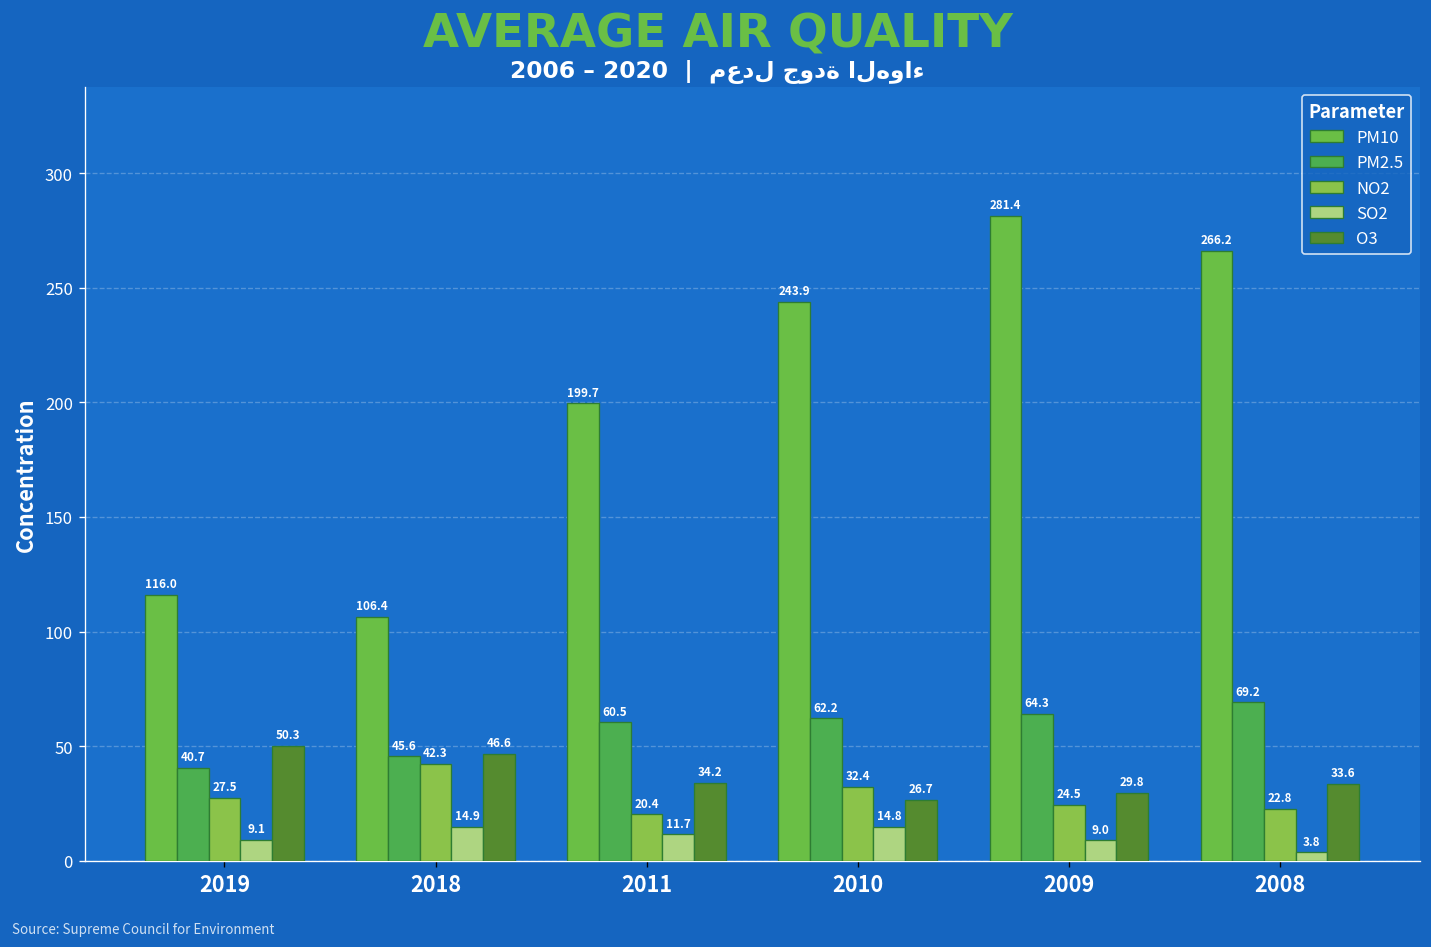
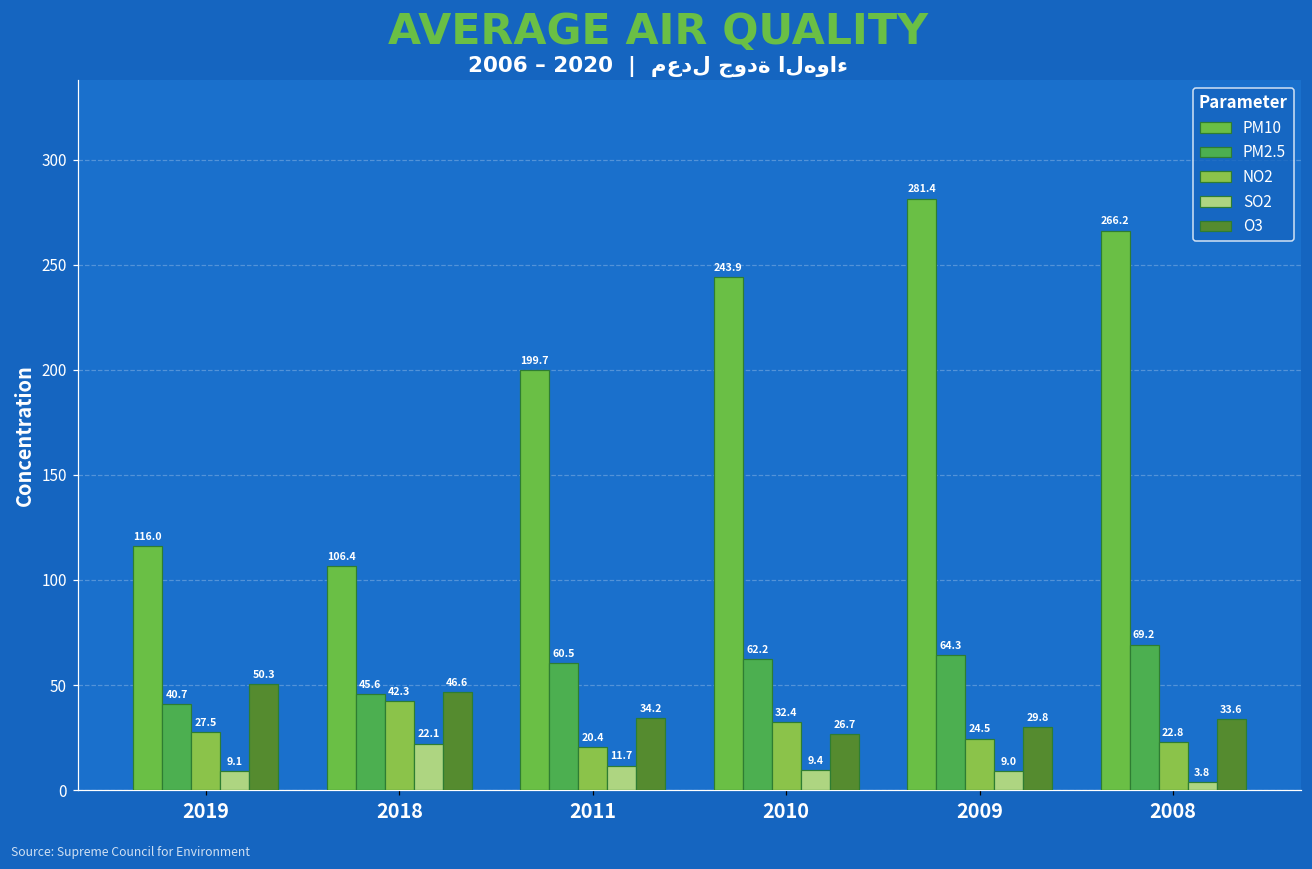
  {
    "SO2": {
      "2019": 9.1,
-     "2018": 14.9,
+     "2018": 22.1,
      "2011": 11.7,
-     "2010": 14.8,
+     "2010": 9.4,
      "2009": 9.0,
      "2008": 3.8
    }
  }
